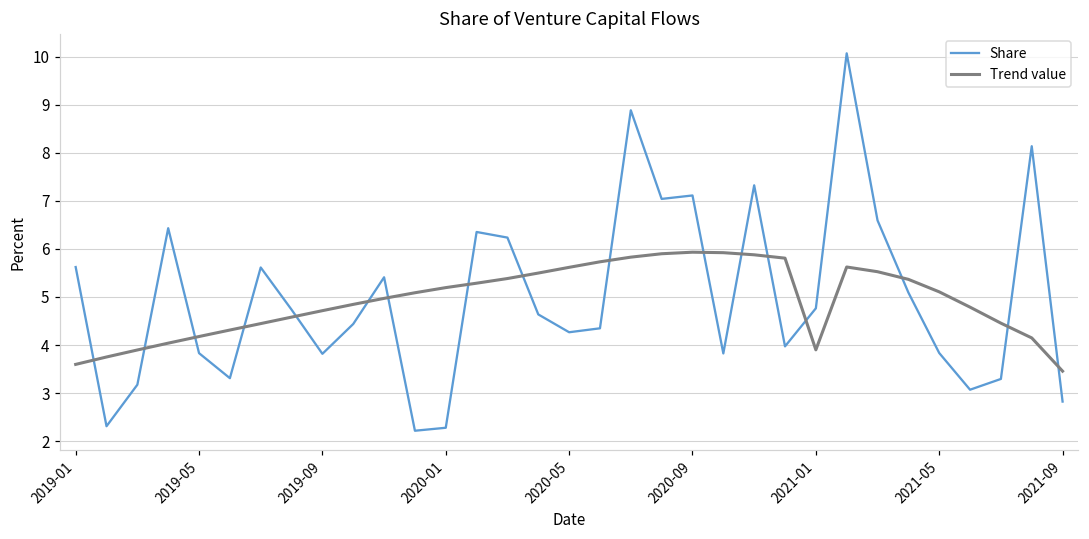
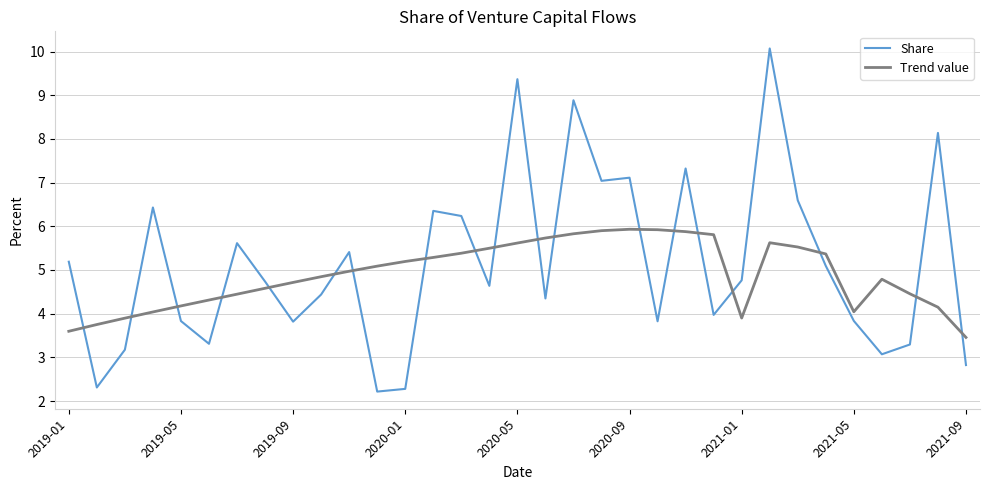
  {
    "Share": {
-     "2019-01": 5.6,
+     "2019-01": 5.2,
      "2019-05": 3.8,
      "2019-09": 3.8,
      "2020-01": 2.3,
-     "2020-05": 4.3,
+     "2020-05": 9.4,
      "2020-09": 7.1,
      "2021-01": 4.8,
      "2021-05": 3.8,
      "2021-09": 2.8
    },
    "Trend value": {
      "2019-01": 3.6,
      "2019-05": 4.2,
      "2019-09": 4.7,
      "2020-01": 5.2,
      "2020-05": 5.6,
      "2020-09": 5.9,
      "2021-01": 3.9,
-     "2021-05": 5.1,
+     "2021-05": 4.0,
      "2021-09": 3.5
    }
  }
